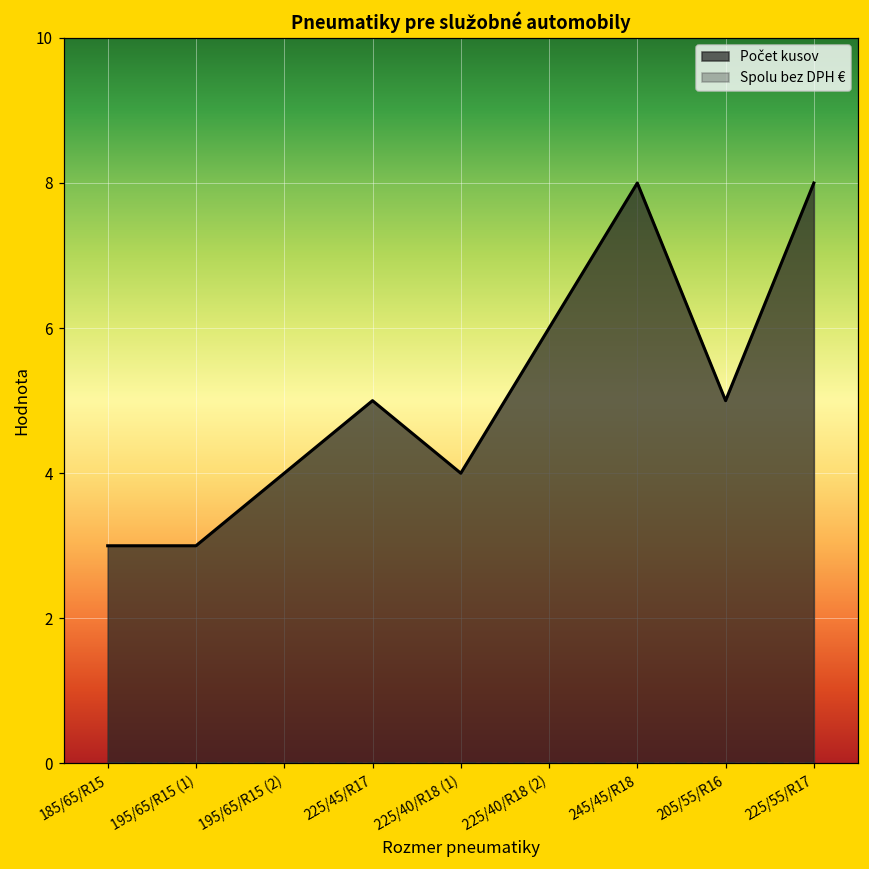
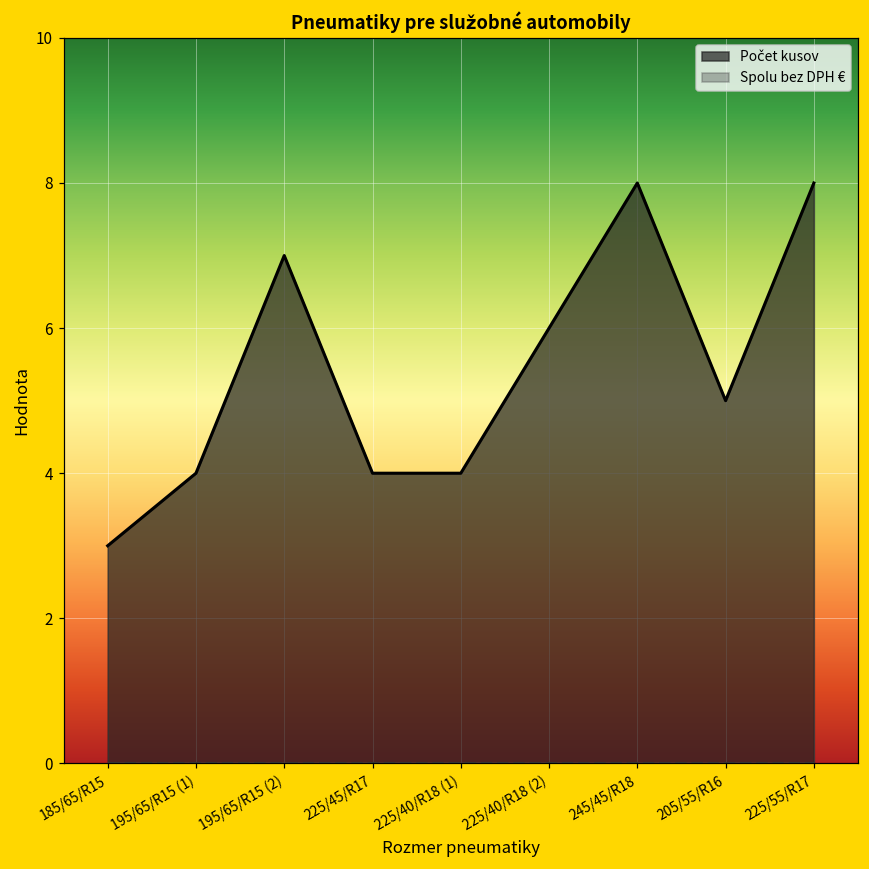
  {
    "Počet kusov": {
      "185/65/R15": 3,
-     "195/65/R15 (1)": 3,
-     "195/65/R15 (2)": 4,
-     "225/45/R17": 5,
+     "195/65/R15 (1)": 4,
+     "195/65/R15 (2)": 7,
+     "225/45/R17": 4,
      "225/40/R18 (1)": 4,
      "225/40/R18 (2)": 6,
      "245/45/R18": 8,
      "205/55/R16": 5,
      "225/55/R17": 8
    },
    "Spolu bez DPH €": {
      "185/65/R15": 0,
      "195/65/R15 (1)": 0,
      "195/65/R15 (2)": 0,
      "225/45/R17": 0,
      "225/40/R18 (1)": 0,
      "225/40/R18 (2)": 0,
      "245/45/R18": 0,
      "205/55/R16": 0,
      "225/55/R17": 0
    }
  }
